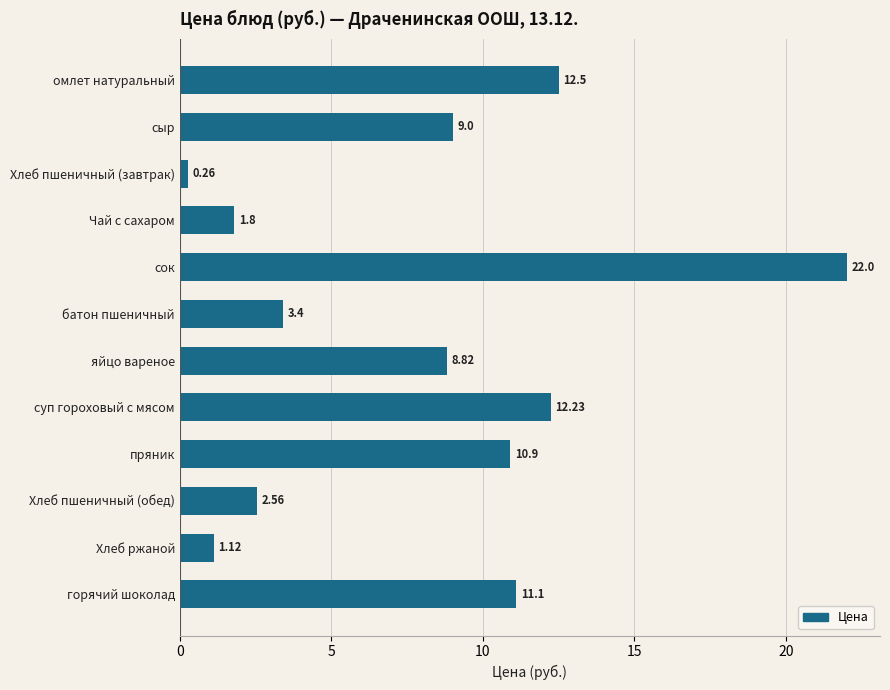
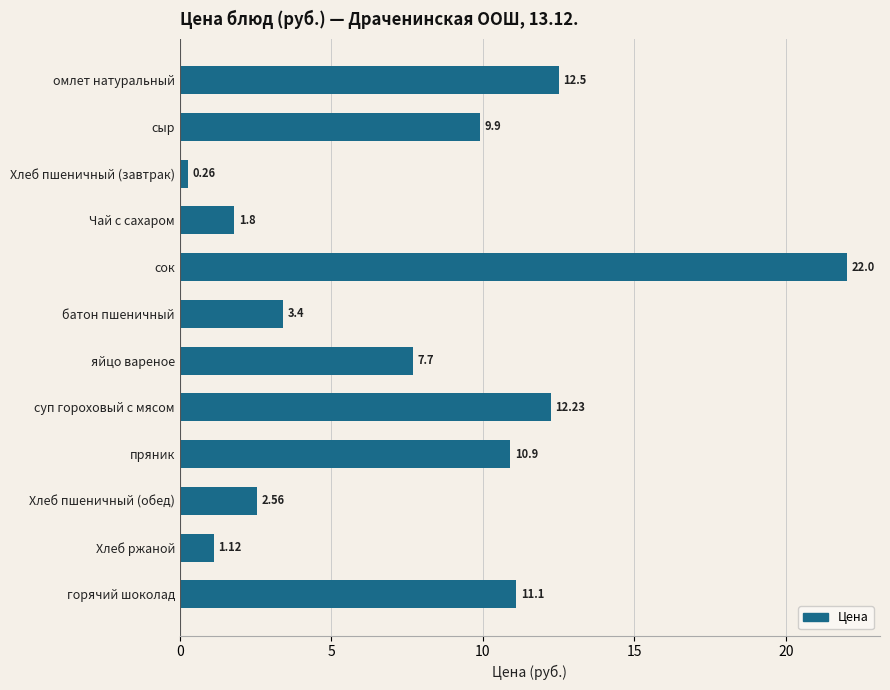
  {
    "омлет натуральный": 12.5,
-   "сыр": 9.0,
+   "сыр": 9.9,
    "Хлеб пшеничный (завтрак)": 0.26,
    "Чай с сахаром": 1.8,
    "сок": 22.0,
    "батон пшеничный": 3.4,
-   "яйцо вареное": 8.82,
+   "яйцо вареное": 7.7,
    "суп гороховый с мясом": 12.23,
    "пряник": 10.9,
    "Хлеб пшеничный (обед)": 2.56,
    "Хлеб ржаной": 1.12,
    "горячий шоколад": 11.1
  }
